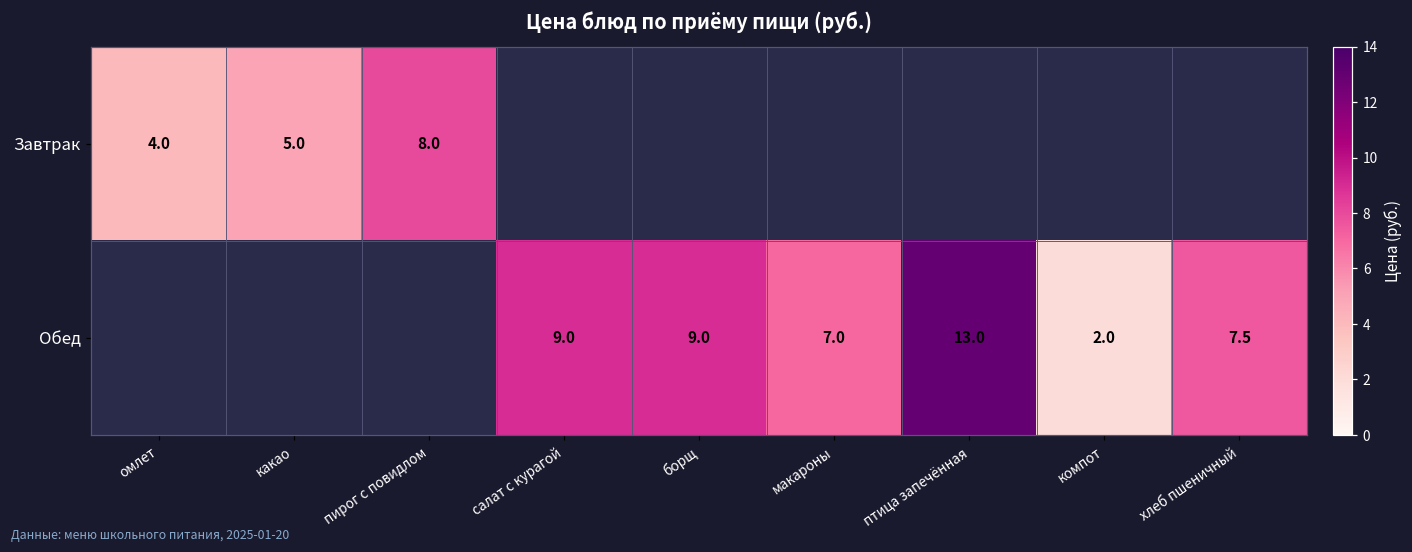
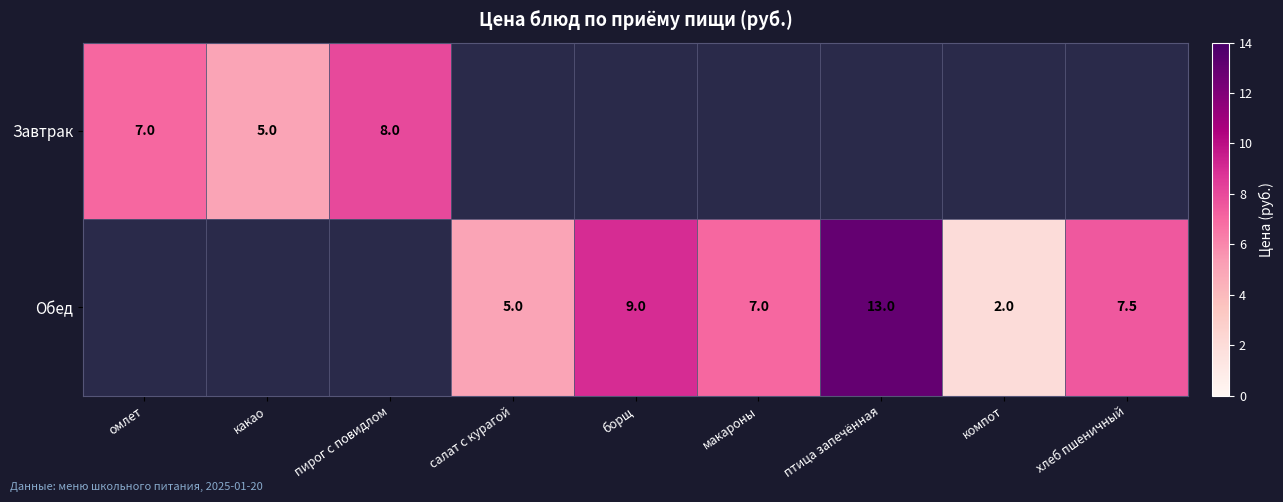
  {
    "Завтрак": {
-     "омлет": 4.0,
+     "омлет": 7.0,
      "какао": 5.0,
      "пирог с повидлом": 8.0
    },
    "Обед": {
-     "салат с курагой": 9.0,
+     "салат с курагой": 5.0,
      "борщ": 9.0,
      "макароны": 7.0,
      "птица запечённая": 13.0,
      "компот": 2.0,
      "хлеб пшеничный": 7.5
    }
  }
